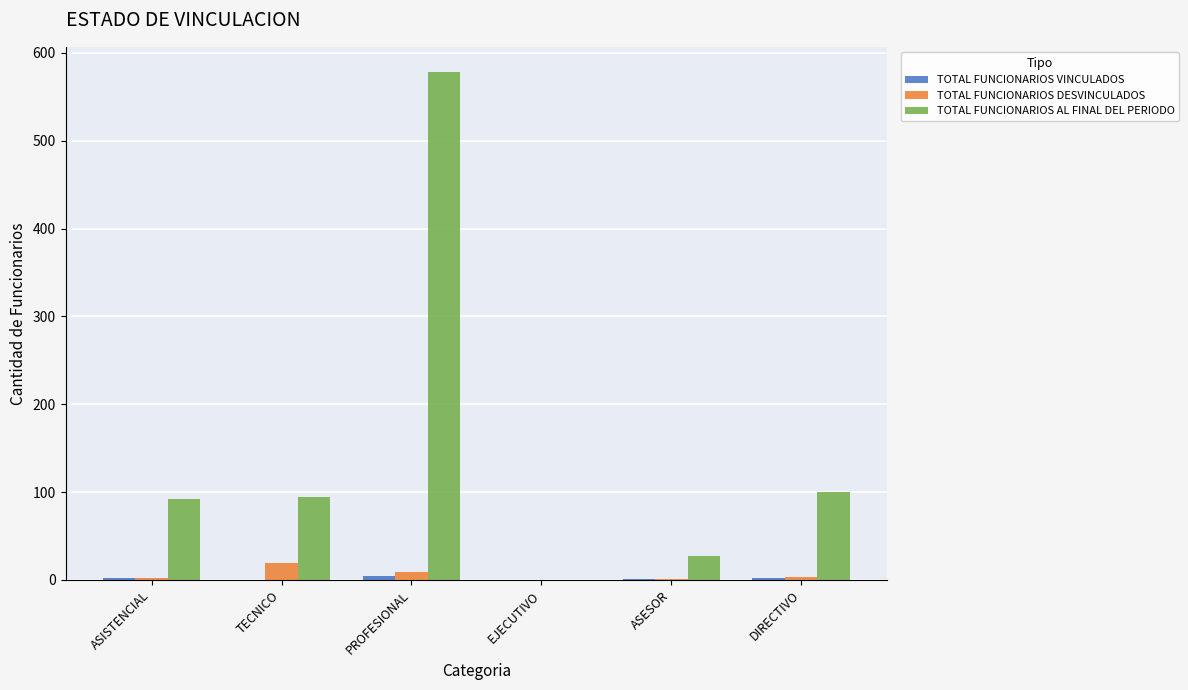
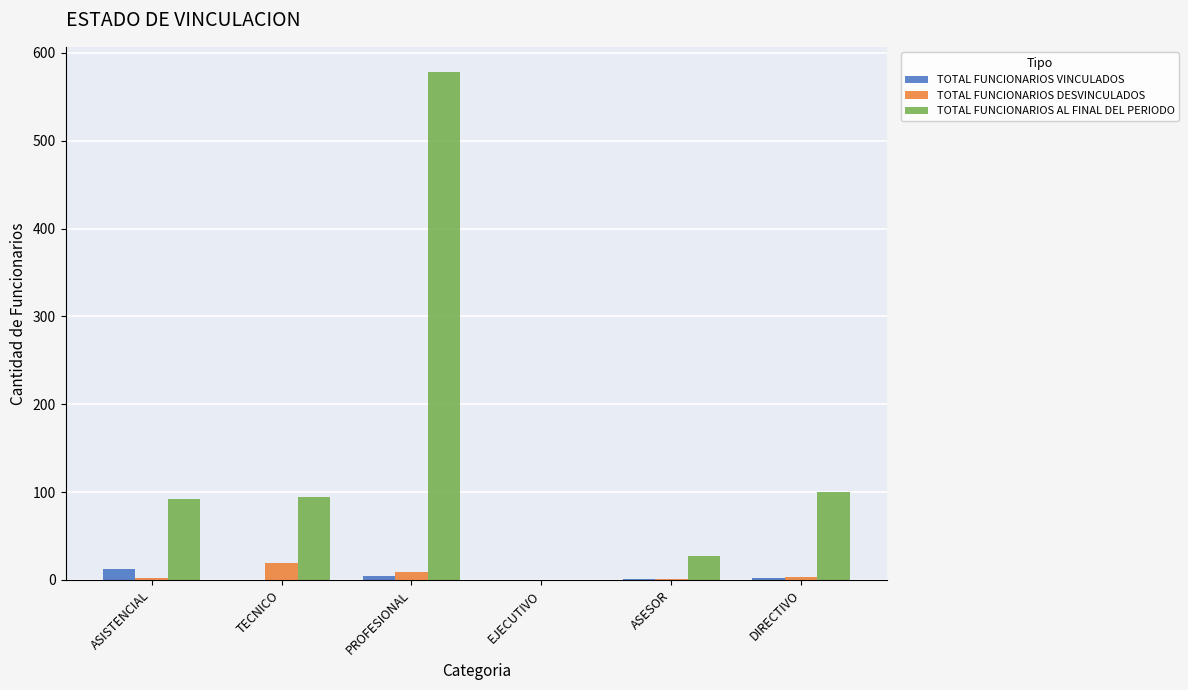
  {
    "TOTAL FUNCIONARIOS VINCULADOS": {
-     "ASISTENCIAL": 0,
+     "ASISTENCIAL": 10,
      "TECNICO": 0,
      "PROFESIONAL": 10,
      "EJECUTIVO": 0
    },
    "TOTAL FUNCIONARIOS DESVINCULADOS": {
      "TECNICO": 20,
      "PROFESIONAL": 10,
      "EJECUTIVO": 0,
      "DIRECTIVO": 0
    },
    "TOTAL FUNCIONARIOS AL FINAL DEL PERIODO": {
      "ASISTENCIAL": 90,
      "TECNICO": 90,
      "PROFESIONAL": 580,
      "EJECUTIVO": 0,
      "ASESOR": 30,
      "DIRECTIVO": 100
    }
  }
